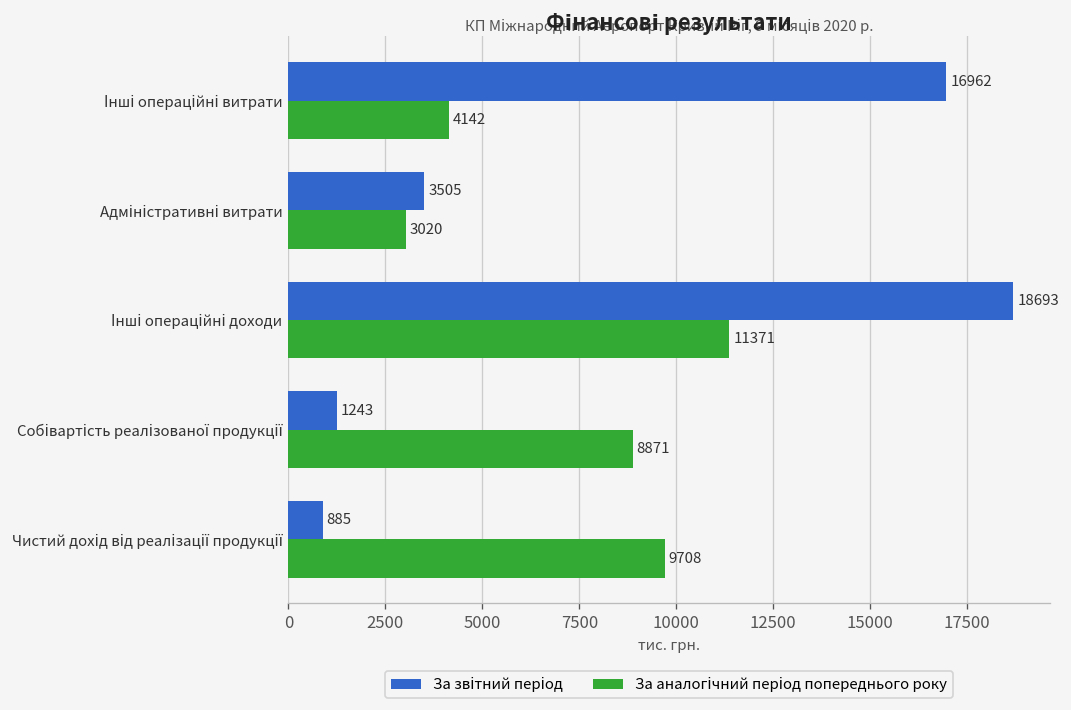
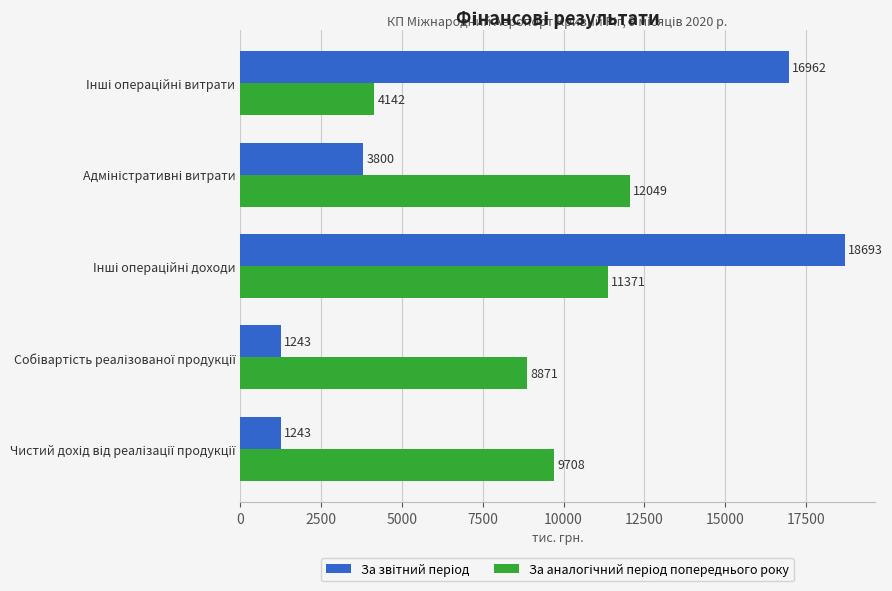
  {
    "За звітний період": {
      "Інші операційні витрати": 16962,
-     "Адміністративні витрати": 3505,
+     "Адміністративні витрати": 3800,
      "Інші операційні доходи": 18693,
      "Собівартість реалізованої продукції": 1243,
-     "Чистий дохід від реалізації продукції": 885
+     "Чистий дохід від реалізації продукції": 1243
    },
    "За аналогічний період попереднього року": {
      "Інші операційні витрати": 4142,
-     "Адміністративні витрати": 3020,
+     "Адміністративні витрати": 12049,
      "Інші операційні доходи": 11371,
      "Собівартість реалізованої продукції": 8871,
      "Чистий дохід від реалізації продукції": 9708
    }
  }
